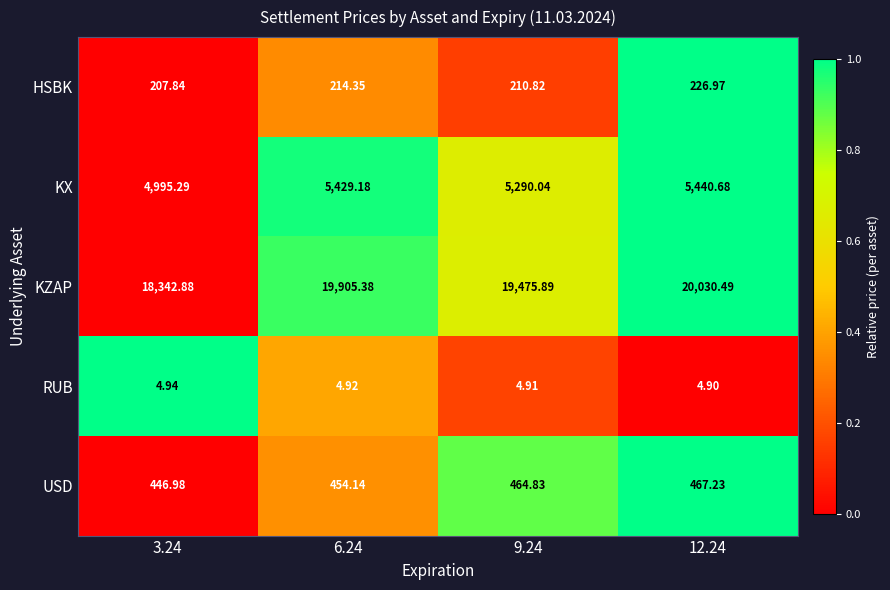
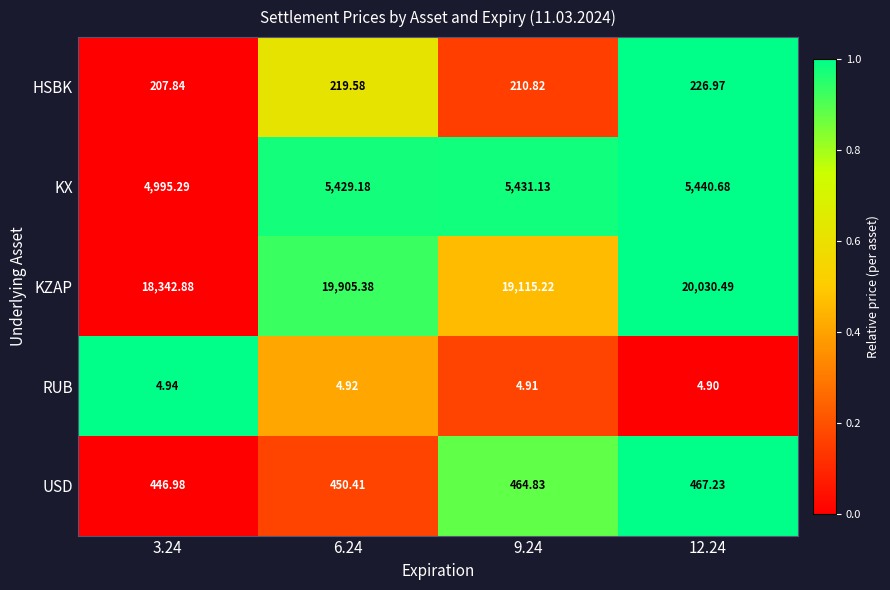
  {
    "HSBK": {
      "3.24": "207.84",
-     "6.24": "214.35",
+     "6.24": "219.58",
      "9.24": "210.82",
      "12.24": "226.97"
    },
    "KX": {
      "3.24": "4,995.29",
      "6.24": "5,429.18",
-     "9.24": "5,290.04",
+     "9.24": "5,431.13",
      "12.24": "5,440.68"
    },
    "KZAP": {
      "3.24": "18,342.88",
      "6.24": "19,905.38",
-     "9.24": "19,475.89",
+     "9.24": "19,115.22",
      "12.24": "20,030.49"
    },
    "RUB": {
      "3.24": "4.94",
      "6.24": "4.92",
      "9.24": "4.91",
      "12.24": "4.90"
    },
    "USD": {
      "3.24": "446.98",
-     "6.24": "454.14",
+     "6.24": "450.41",
      "9.24": "464.83",
      "12.24": "467.23"
    }
  }
